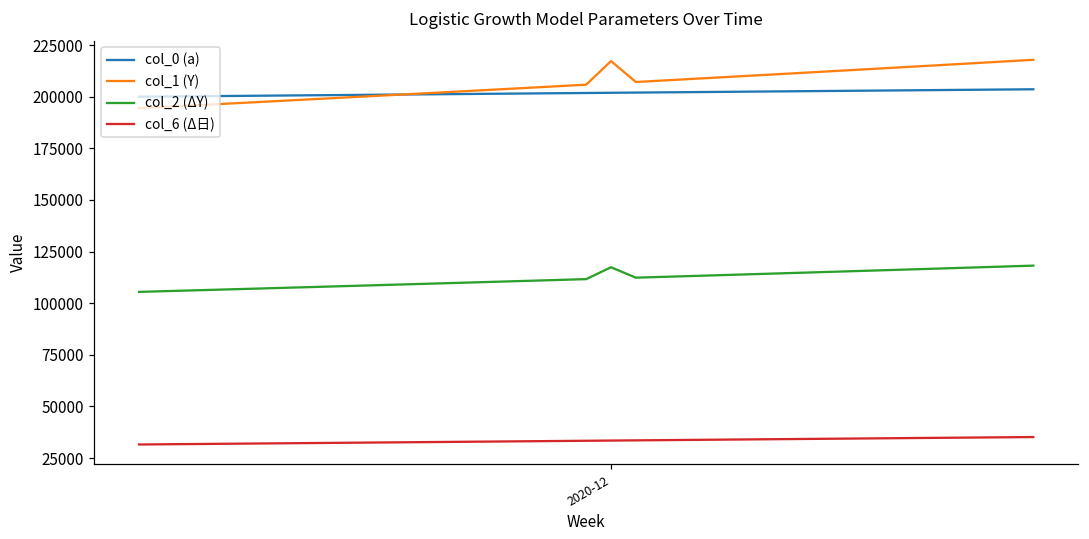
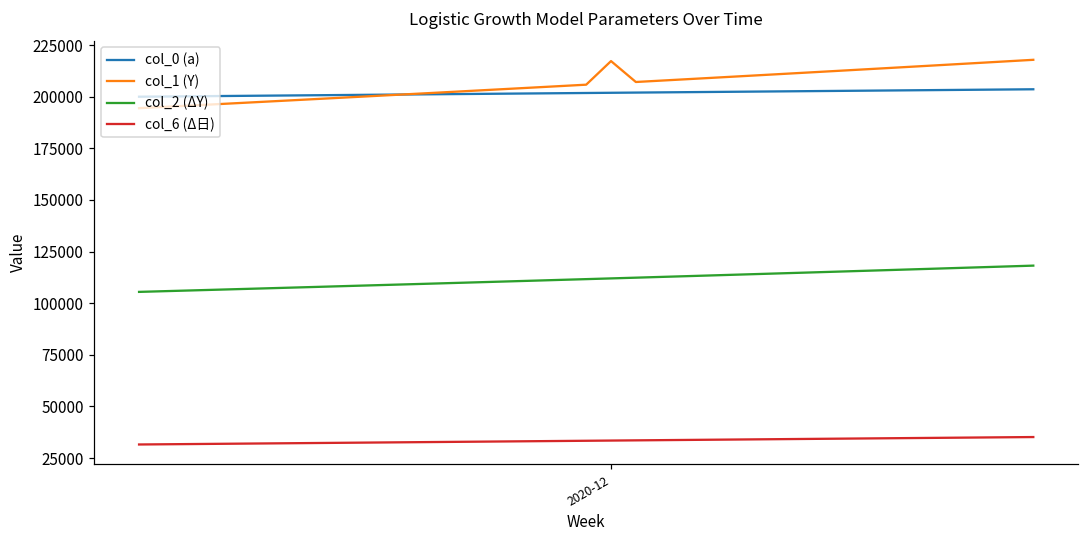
  {
    "col_0 (a)": {
      "2020-12": 202000
    },
    "col_1 (Y)": {
      "2020-12": 217000
    },
    "col_2 (ΔY)": {
-     "2020-12": 117000
+     "2020-12": 112000
    },
    "col_6 (Δ日)": {
      "2020-12": 34000
    }
  }
